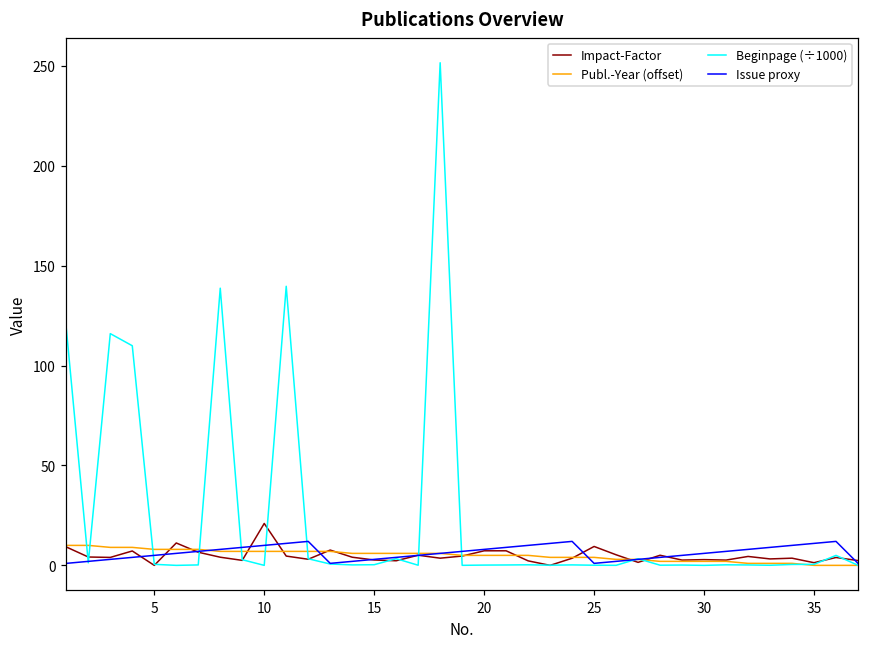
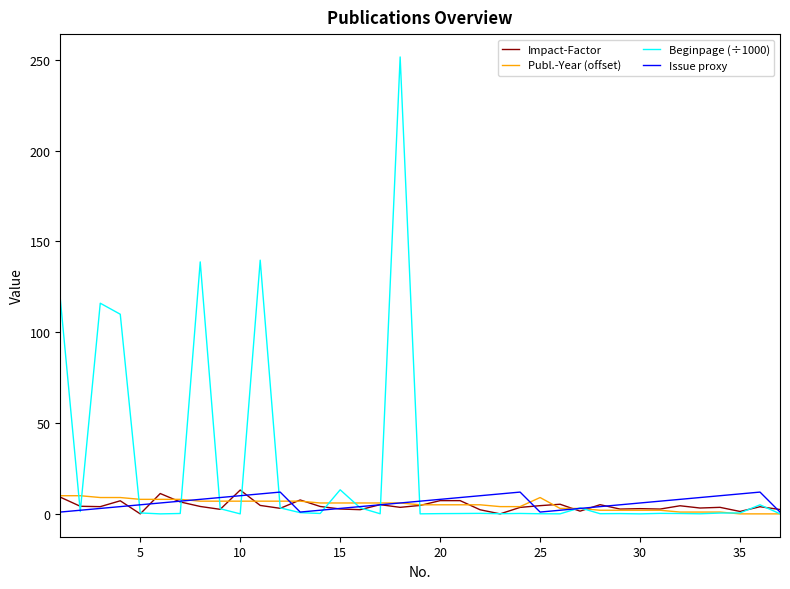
  {
    "Impact-Factor": {
-     "10": 21,
-     "25": 9
+     "10": 13,
+     "25": 5
    },
    "Publ.-Year (offset)": {
      "5": 8,
      "10": 7,
      "15": 6,
      "20": 5,
-     "25": 4
+     "25": 9
    },
    "Beginpage (÷1000)": {
      "10": 0,
-     "15": 0,
+     "15": 13,
      "20": 0,
      "30": 0
    },
    "Issue proxy": {
      "5": 5,
      "10": 10,
      "30": 6,
      "35": 11
    }
  }
